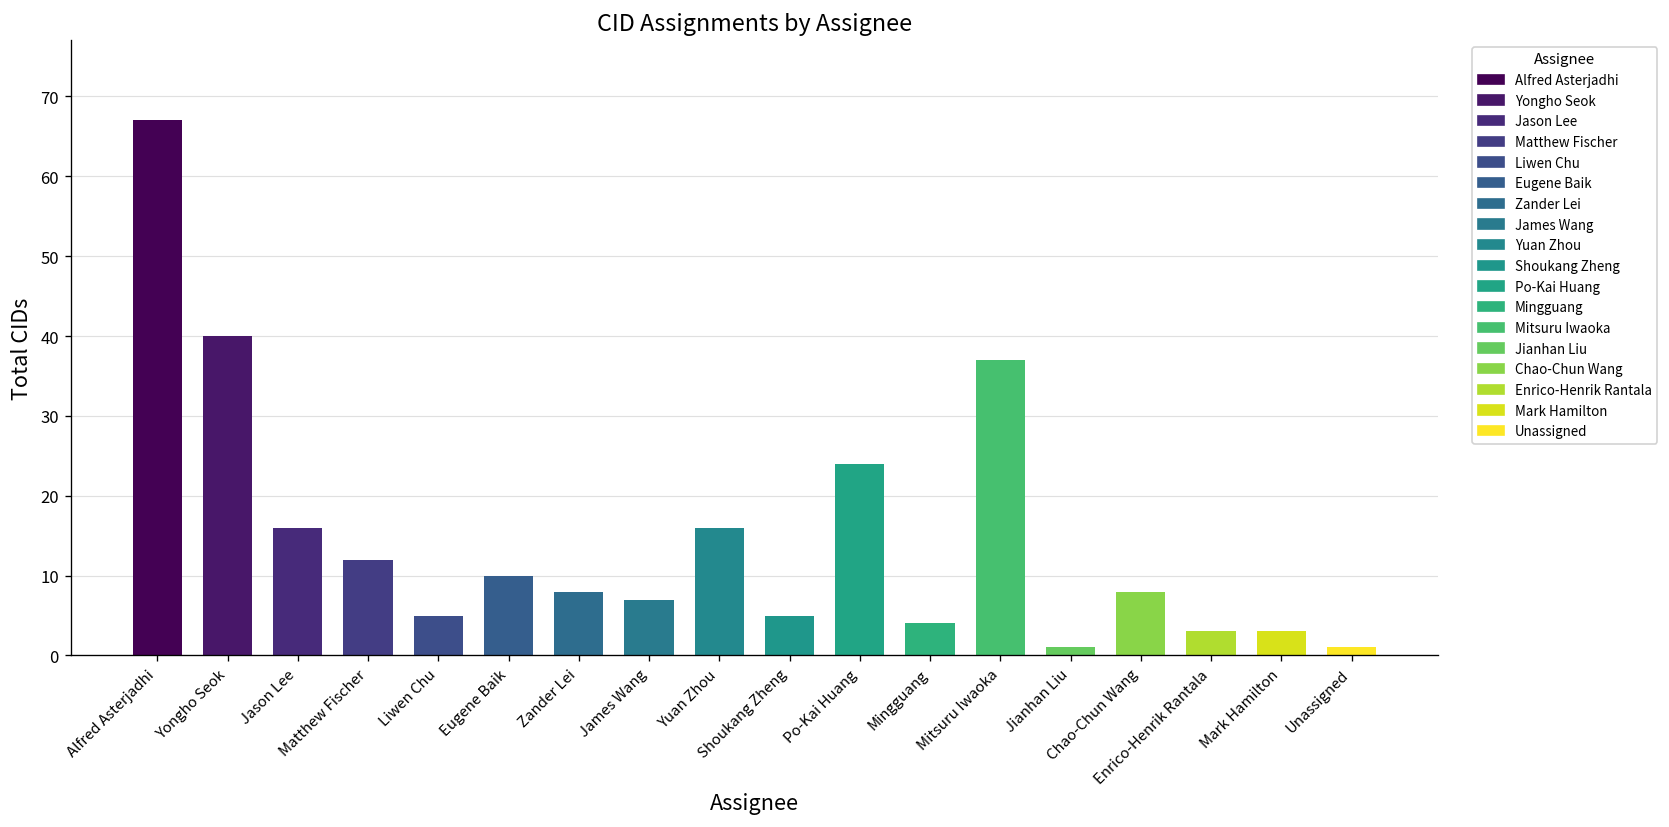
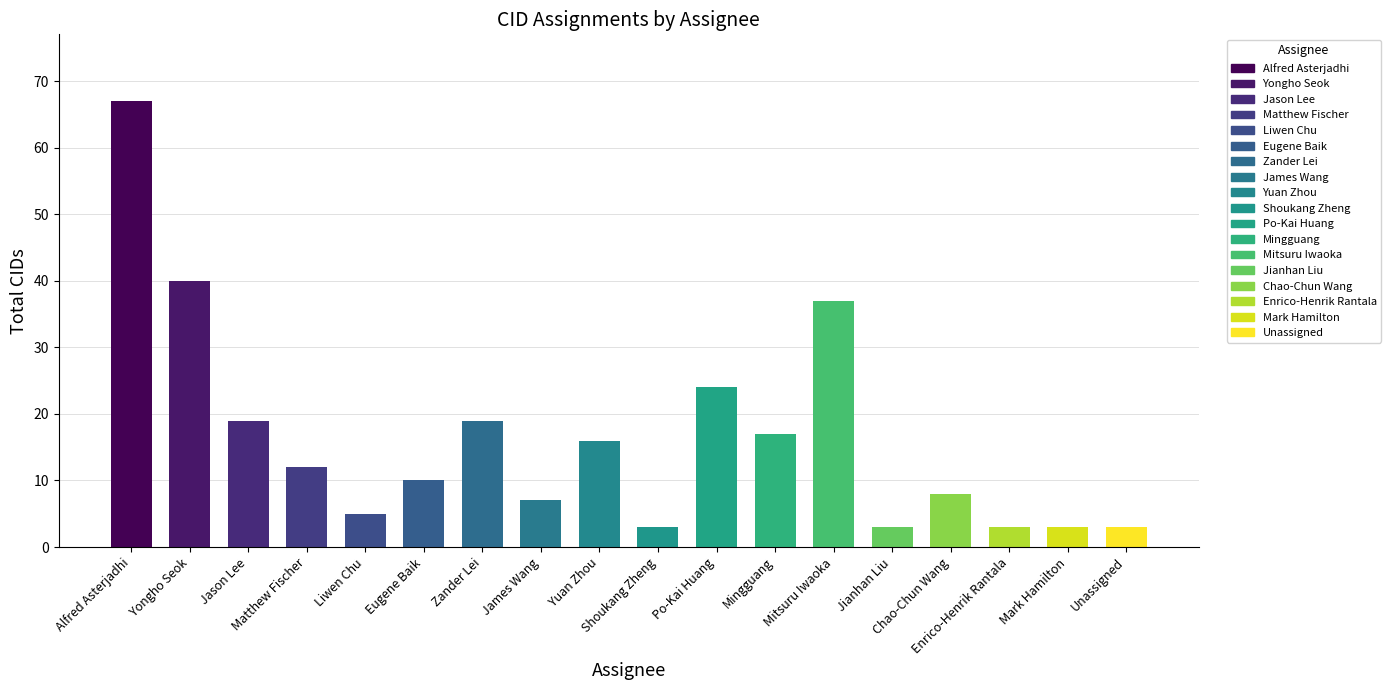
  {
    "Alfred Asterjadhi": 67,
    "Yongho Seok": 40,
-   "Jason Lee": 16,
+   "Jason Lee": 19,
    "Matthew Fischer": 12,
    "Liwen Chu": 5,
    "Eugene Baik": 10,
-   "Zander Lei": 8,
+   "Zander Lei": 19,
    "James Wang": 7,
    "Yuan Zhou": 16,
-   "Shoukang Zheng": 5,
+   "Shoukang Zheng": 3,
    "Po-Kai Huang": 24,
-   "Mingguang": 4,
+   "Mingguang": 17,
    "Mitsuru Iwaoka": 37,
-   "Jianhan Liu": 1,
+   "Jianhan Liu": 3,
    "Chao-Chun Wang": 8,
    "Enrico-Henrik Rantala": 3,
    "Mark Hamilton": 3,
-   "Unassigned": 1
+   "Unassigned": 3
  }
